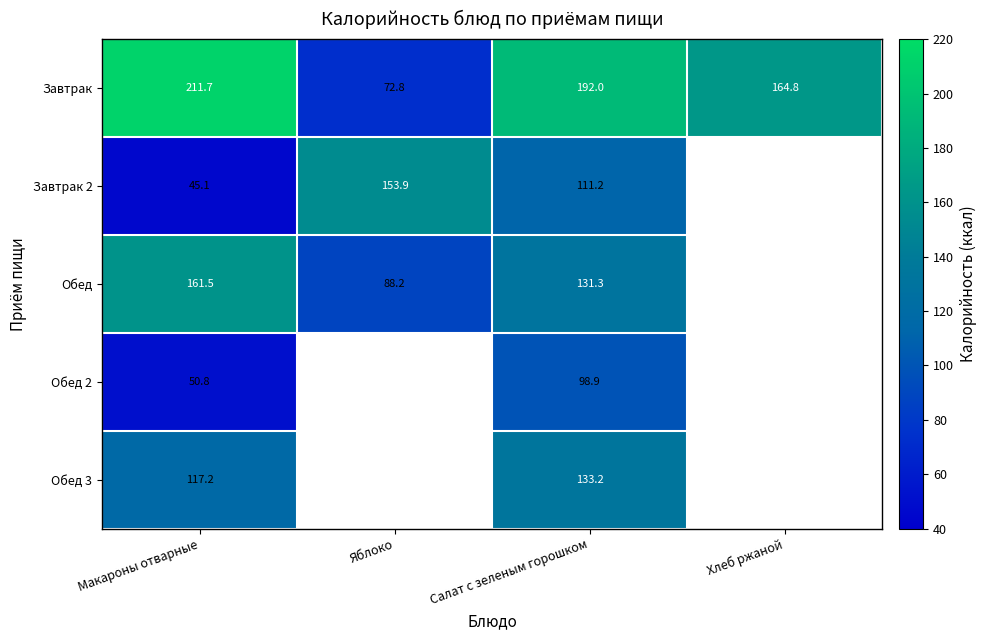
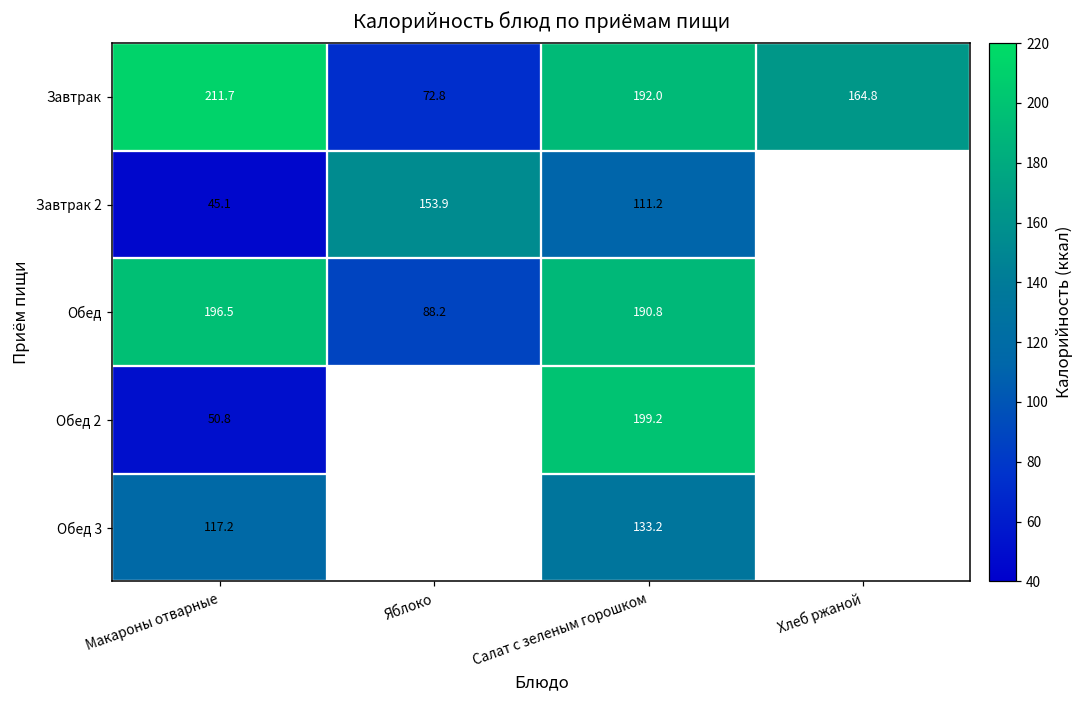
  {
    "Завтрак": {
      "Макароны отварные": 211.7,
      "Яблоко": 72.8,
      "Салат с зеленым горошком": 192.0,
      "Хлеб ржаной": 164.8
    },
    "Завтрак 2": {
      "Макароны отварные": 45.1,
      "Яблоко": 153.9,
      "Салат с зеленым горошком": 111.2
    },
    "Обед": {
-     "Макароны отварные": 161.5,
+     "Макароны отварные": 196.5,
      "Яблоко": 88.2,
-     "Салат с зеленым горошком": 131.3
+     "Салат с зеленым горошком": 190.8
    },
    "Обед 2": {
      "Макароны отварные": 50.8,
-     "Салат с зеленым горошком": 98.9
+     "Салат с зеленым горошком": 199.2
    },
    "Обед 3": {
      "Макароны отварные": 117.2,
      "Салат с зеленым горошком": 133.2
    }
  }
